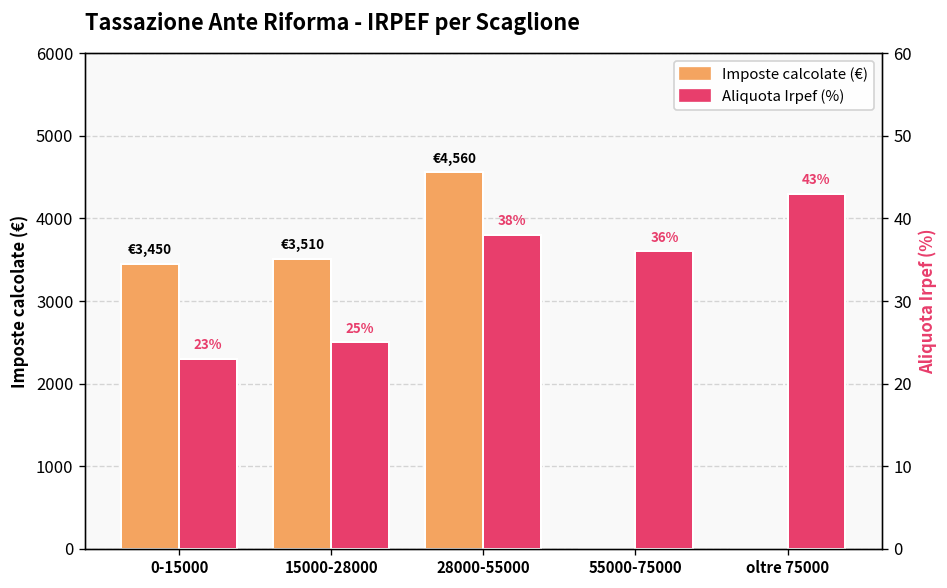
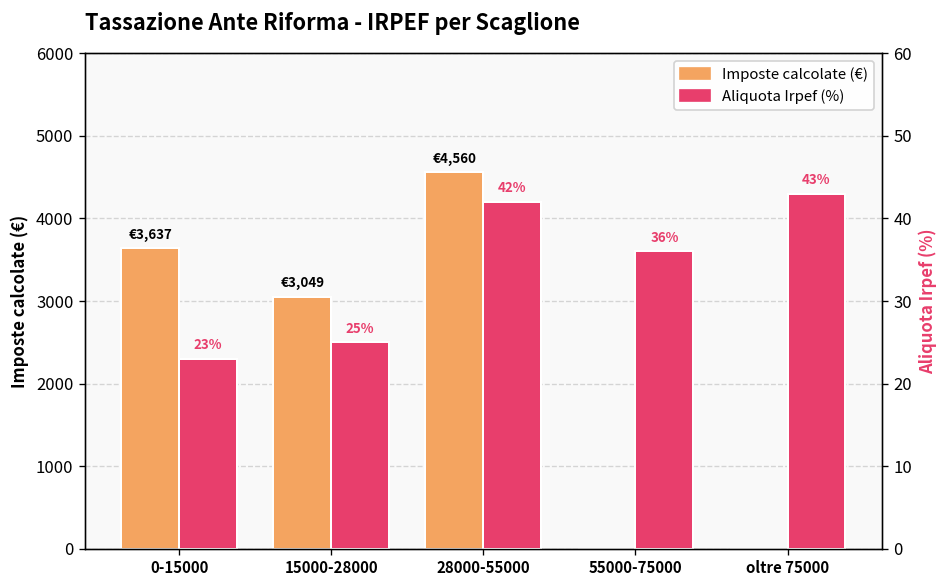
  {
    "Imposte calcolate (€)": {
-     "0-15000": "€3,450",
-     "15000-28000": "€3,510",
+     "0-15000": "€3,637",
+     "15000-28000": "€3,049",
      "28000-55000": "€4,560"
    },
    "Aliquota Irpef (%)": {
      "0-15000": "23%",
      "15000-28000": "25%",
-     "28000-55000": "38%",
+     "28000-55000": "42%",
      "55000-75000": "36%",
      "oltre 75000": "43%"
    }
  }
